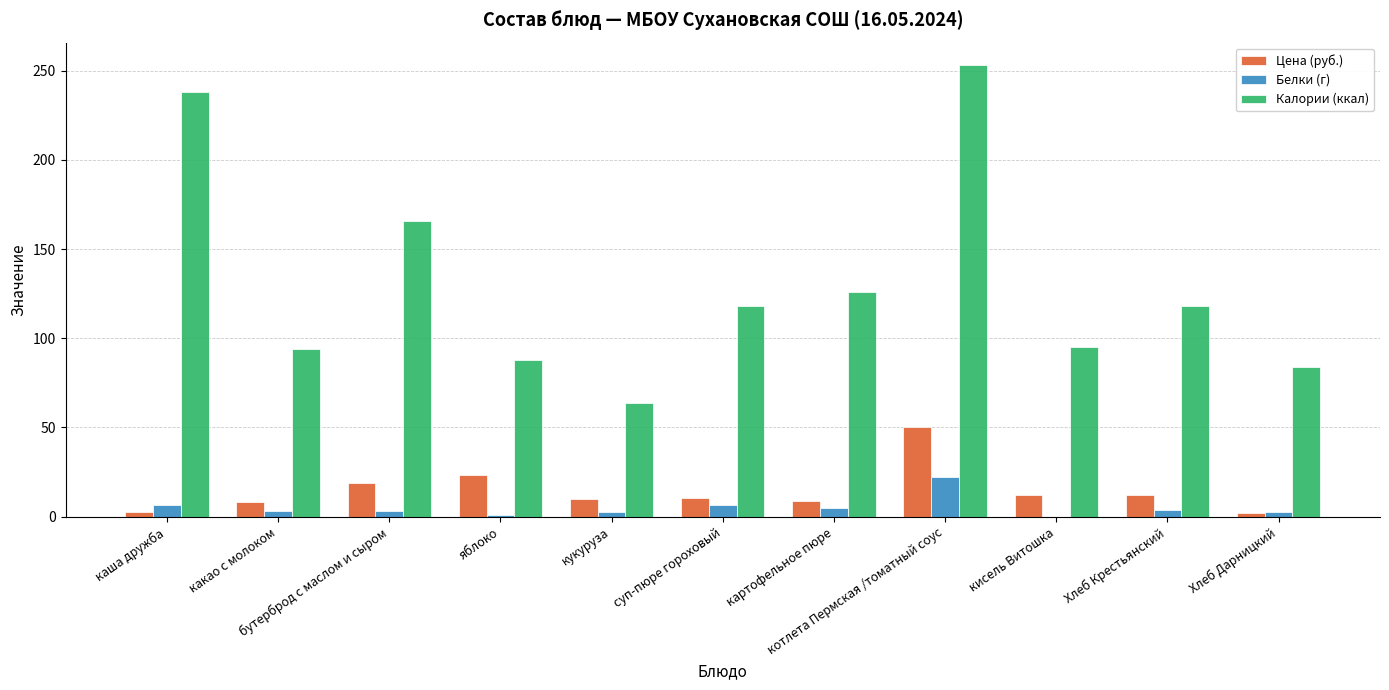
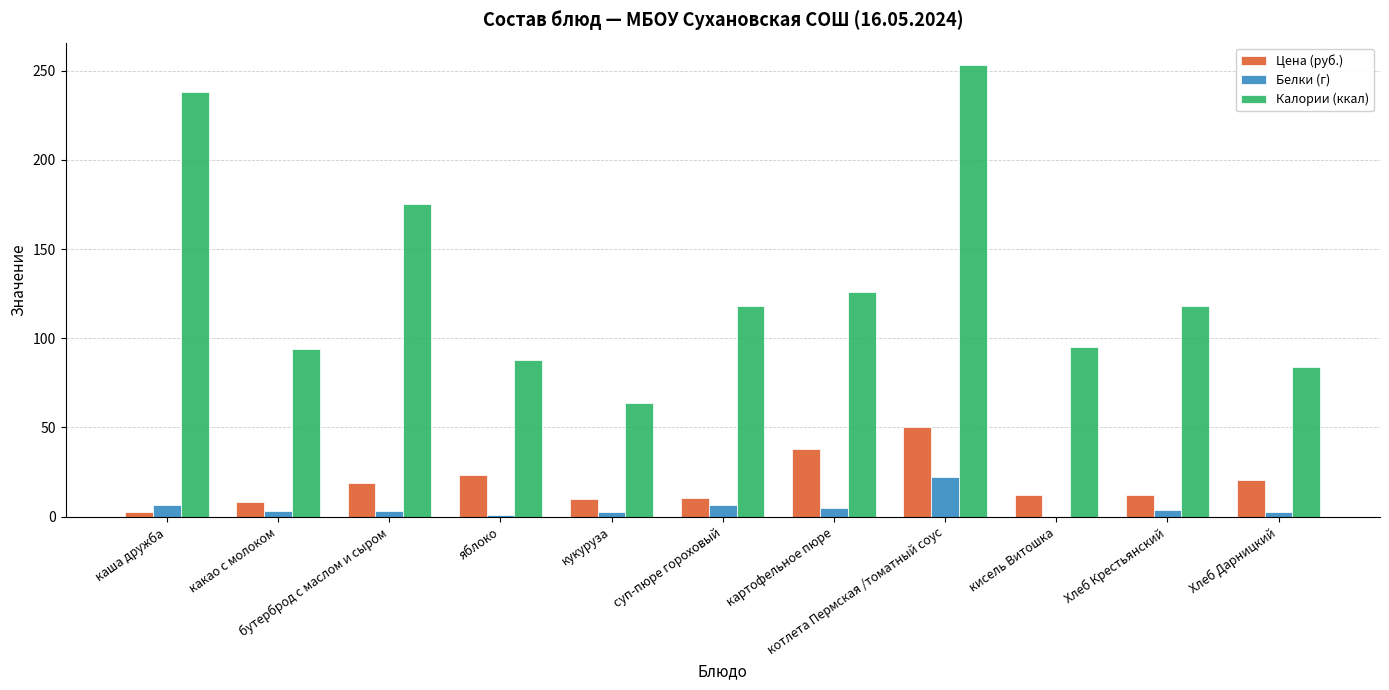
  {
    "Цена (руб.)": {
      "каша дружба": 2,
      "какао с молоком": 8,
      "бутерброд с маслом и сыром": 19,
      "яблоко": 23,
      "кукуруза": 10,
      "суп-пюре гороховый": 11,
-     "картофельное пюре": 9,
+     "картофельное пюре": 38,
      "котлета Пермская /томатный соус": 50,
      "кисель Витошка": 12,
      "Хлеб Крестьянский": 12,
-     "Хлеб Дарницкий": 2
+     "Хлеб Дарницкий": 21
    },
    "Белки (г)": {
      "каша дружба": 7,
      "какао с молоком": 3,
      "бутерброд с маслом и сыром": 3,
      "кукуруза": 3,
      "суп-пюре гороховый": 7,
      "картофельное пюре": 5,
      "котлета Пермская /томатный соус": 22,
      "кисель Витошка": 0,
      "Хлеб Крестьянский": 4,
      "Хлеб Дарницкий": 3
    },
    "Калории (ккал)": {
      "каша дружба": 238,
      "какао с молоком": 94,
-     "бутерброд с маслом и сыром": 166,
+     "бутерброд с маслом и сыром": 175,
      "яблоко": 88,
      "кукуруза": 64,
      "суп-пюре гороховый": 118,
      "картофельное пюре": 126,
      "котлета Пермская /томатный соус": 253,
      "кисель Витошка": 95,
      "Хлеб Крестьянский": 118,
      "Хлеб Дарницкий": 84
    }
  }
